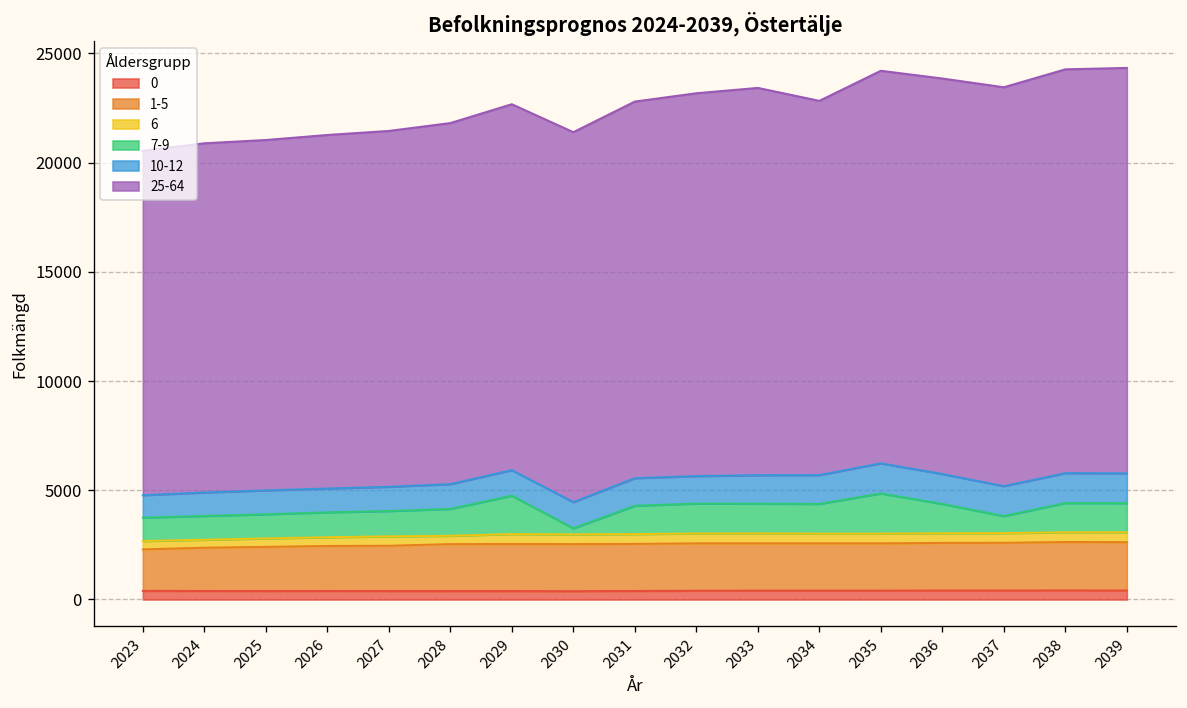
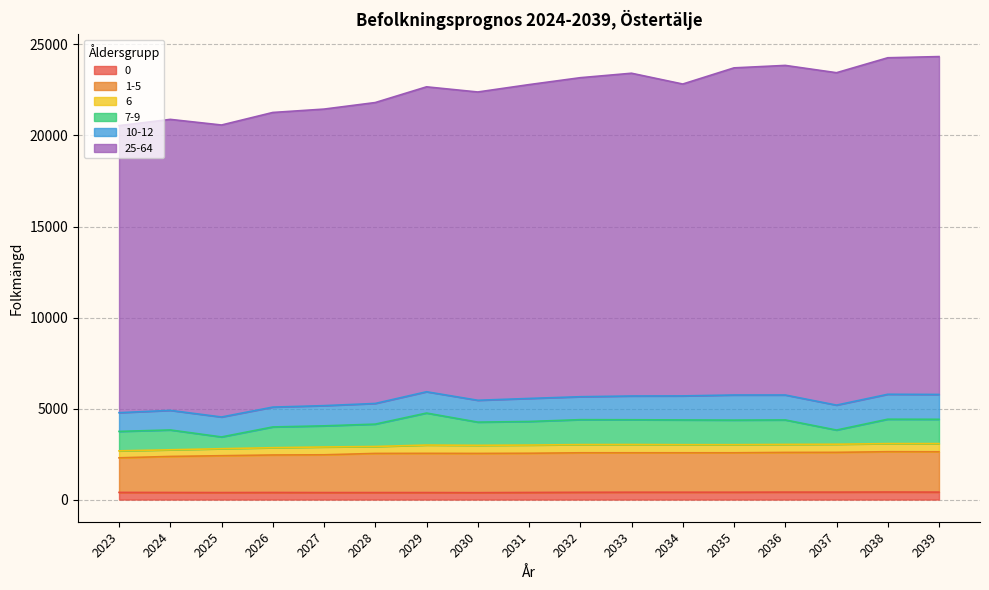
  {
    "6": {
      "2023": 400,
      "2024": 400,
      "2025": 400,
      "2026": 400,
      "2027": 400,
      "2028": 400,
      "2029": 500,
      "2030": 400,
      "2031": 500,
      "2032": 500,
      "2033": 500,
      "2034": 400,
      "2035": 400,
      "2036": 400,
      "2037": 400,
      "2038": 400,
      "2039": 500
    },
    "7-9": {
      "2023": 1100,
      "2024": 1100,
-     "2025": 1100,
+     "2025": 600,
      "2026": 1100,
      "2027": 1200,
      "2028": 1200,
      "2029": 1800,
-     "2030": 300,
+     "2030": 1300,
      "2031": 1300,
      "2032": 1400,
      "2033": 1400,
      "2034": 1400,
-     "2035": 1800,
+     "2035": 1400,
      "2036": 1300,
      "2037": 800,
      "2038": 1300,
      "2039": 1300
    },
    "10-12": {
      "2023": 1000,
      "2024": 1100,
      "2025": 1100,
      "2026": 1100,
      "2027": 1100,
      "2028": 1100,
      "2029": 1200,
      "2030": 1200,
      "2031": 1300,
      "2032": 1300,
      "2033": 1300,
      "2034": 1300,
      "2035": 1400,
      "2036": 1400,
      "2037": 1400,
      "2038": 1400,
      "2039": 1400
    },
    "25-64": {
      "2024": 16000,
      "2025": 16000,
      "2026": 16200,
      "2027": 16300,
      "2028": 16500,
      "2029": 16800,
      "2030": 16900,
      "2031": 17200,
      "2032": 17500,
      "2033": 17700,
      "2034": 17100,
      "2035": 18000,
      "2036": 18100,
      "2037": 18300,
      "2038": 18500,
      "2039": 18600
    }
  }
